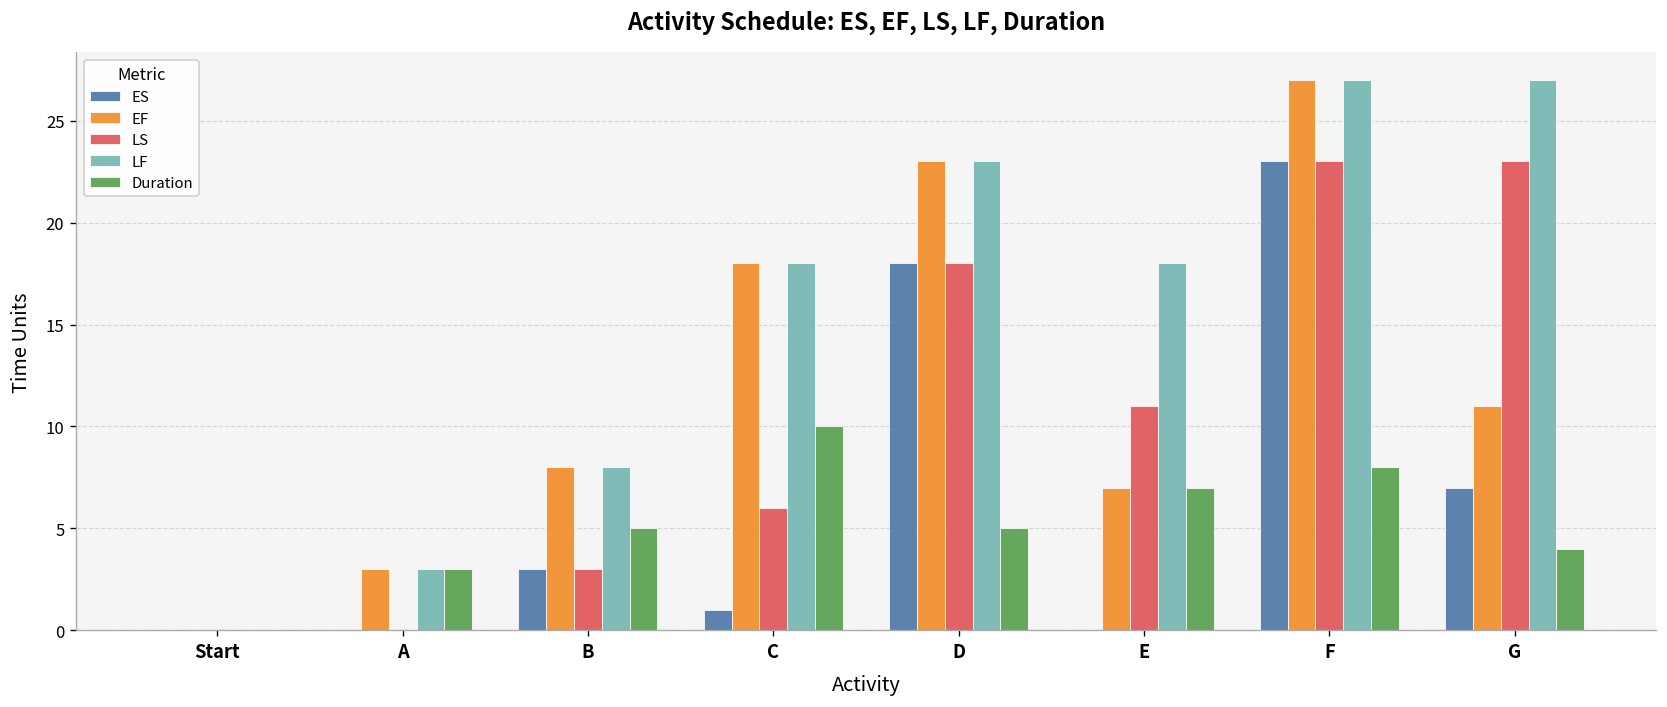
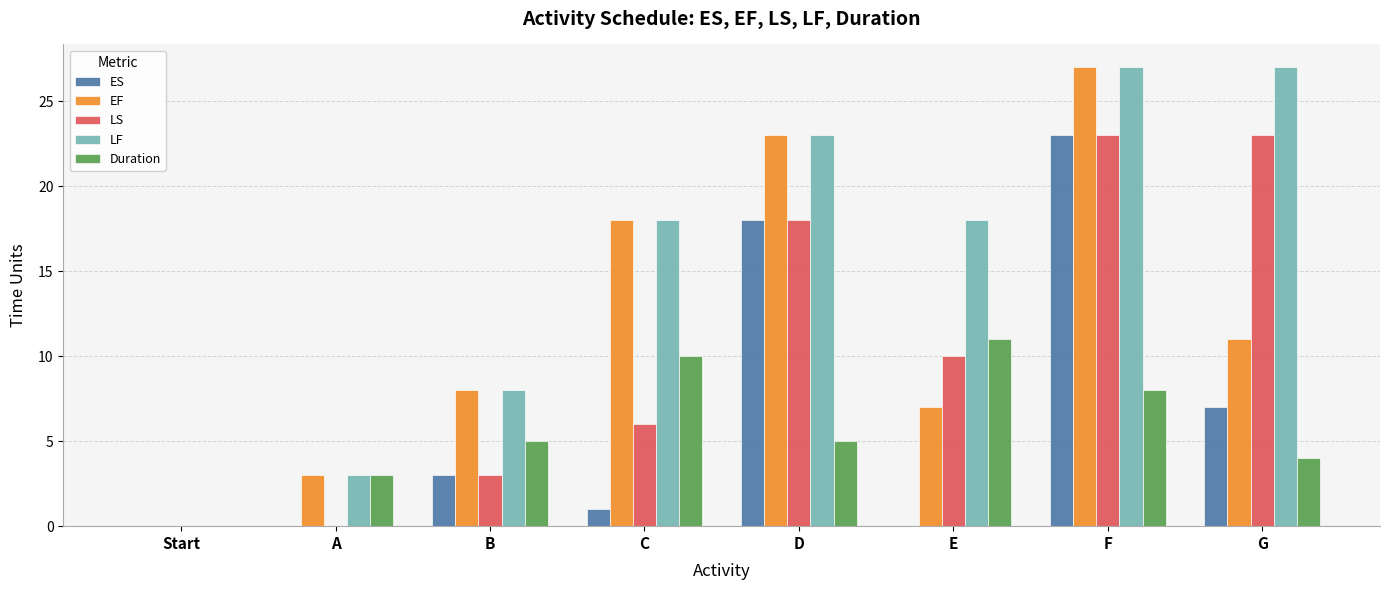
  {
    "ES": {
      "Start": 0,
      "A": 0,
      "B": 3,
      "C": 1,
      "D": 18,
      "E": 0,
      "F": 23,
      "G": 7
    },
    "EF": {
      "Start": 0,
      "A": 3,
      "B": 8,
      "C": 18,
      "D": 23,
      "E": 7,
      "F": 27,
      "G": 11
    },
    "LS": {
      "Start": 0,
      "A": 0,
      "B": 3,
      "C": 6,
      "D": 18,
-     "E": 11,
+     "E": 10,
      "F": 23,
      "G": 23
    },
    "LF": {
      "Start": 0,
      "A": 3,
      "B": 8,
      "C": 18,
      "D": 23,
      "E": 18,
      "F": 27,
      "G": 27
    },
    "Duration": {
      "Start": 0,
      "A": 3,
      "B": 5,
      "C": 10,
      "D": 5,
-     "E": 7,
+     "E": 11,
      "F": 8,
      "G": 4
    }
  }
